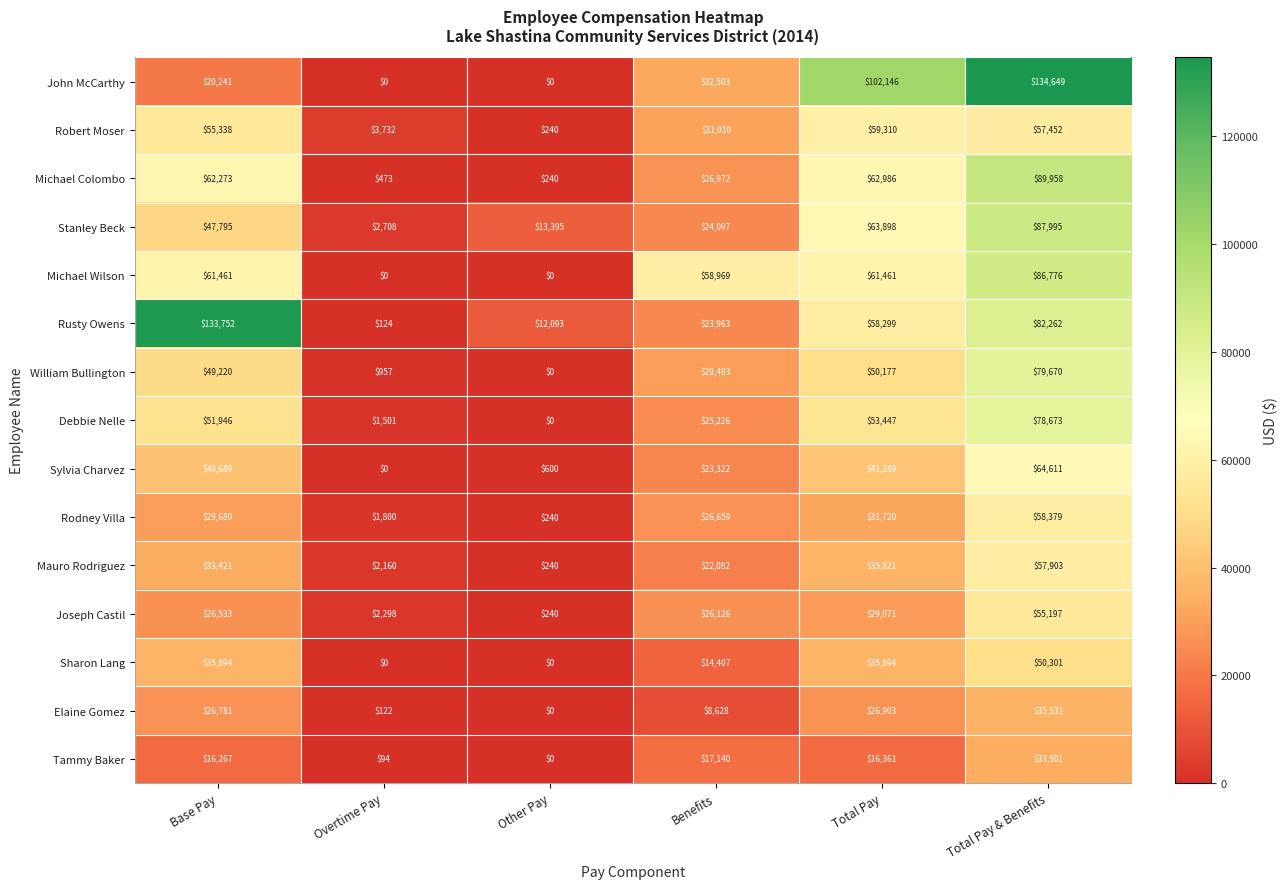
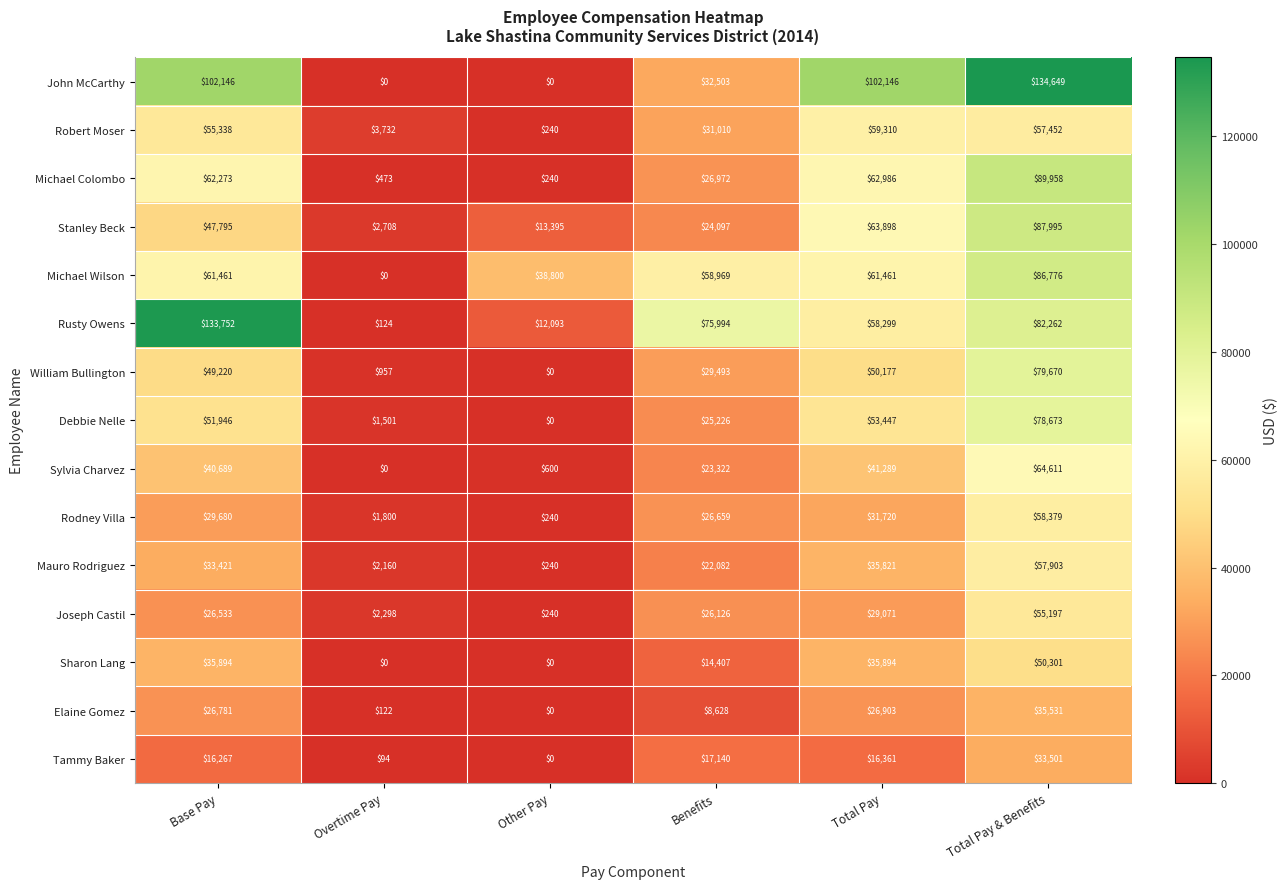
  {
    "John McCarthy": {
-     "Base Pay": "$20,241",
+     "Base Pay": "$102,146",
      "Overtime Pay": "$0",
      "Other Pay": "$0",
      "Benefits": "$32,503",
      "Total Pay": "$102,146",
      "Total Pay & Benefits": "$134,649"
    },
    "Robert Moser": {
      "Base Pay": "$55,338",
      "Overtime Pay": "$3,732",
      "Other Pay": "$240",
      "Benefits": "$31,010",
      "Total Pay": "$59,310",
      "Total Pay & Benefits": "$57,452"
    },
    "Michael Colombo": {
      "Base Pay": "$62,273",
      "Overtime Pay": "$473",
      "Other Pay": "$240",
      "Benefits": "$26,972",
      "Total Pay": "$62,986",
      "Total Pay & Benefits": "$89,958"
    },
    "Stanley Beck": {
      "Base Pay": "$47,795",
      "Overtime Pay": "$2,708",
      "Other Pay": "$13,395",
      "Benefits": "$24,097",
      "Total Pay": "$63,898",
      "Total Pay & Benefits": "$87,995"
    },
    "Michael Wilson": {
      "Base Pay": "$61,461",
      "Overtime Pay": "$0",
-     "Other Pay": "$0",
+     "Other Pay": "$38,800",
      "Benefits": "$58,969",
      "Total Pay": "$61,461",
      "Total Pay & Benefits": "$86,776"
    },
    "Rusty Owens": {
      "Base Pay": "$133,752",
      "Overtime Pay": "$124",
      "Other Pay": "$12,093",
-     "Benefits": "$23,963",
+     "Benefits": "$75,994",
      "Total Pay": "$58,299",
      "Total Pay & Benefits": "$82,262"
    },
    "William Bullington": {
      "Base Pay": "$49,220",
      "Overtime Pay": "$957",
      "Other Pay": "$0",
      "Benefits": "$29,493",
      "Total Pay": "$50,177",
      "Total Pay & Benefits": "$79,670"
    },
    "Debbie Nelle": {
      "Base Pay": "$51,946",
      "Overtime Pay": "$1,501",
      "Other Pay": "$0",
      "Benefits": "$25,226",
      "Total Pay": "$53,447",
      "Total Pay & Benefits": "$78,673"
    },
    "Sylvia Charvez": {
      "Base Pay": "$40,689",
      "Overtime Pay": "$0",
      "Other Pay": "$600",
      "Benefits": "$23,322",
      "Total Pay": "$41,289",
      "Total Pay & Benefits": "$64,611"
    },
    "Rodney Villa": {
      "Base Pay": "$29,680",
      "Overtime Pay": "$1,800",
      "Other Pay": "$240",
      "Benefits": "$26,659",
      "Total Pay": "$31,720",
      "Total Pay & Benefits": "$58,379"
    },
    "Mauro Rodriguez": {
      "Base Pay": "$33,421",
      "Overtime Pay": "$2,160",
      "Other Pay": "$240",
      "Benefits": "$22,082",
      "Total Pay": "$35,821",
      "Total Pay & Benefits": "$57,903"
    },
    "Joseph Castil": {
      "Base Pay": "$26,533",
      "Overtime Pay": "$2,298",
      "Other Pay": "$240",
      "Benefits": "$26,126",
      "Total Pay": "$29,071",
      "Total Pay & Benefits": "$55,197"
    },
    "Sharon Lang": {
      "Base Pay": "$35,894",
      "Overtime Pay": "$0",
      "Other Pay": "$0",
      "Benefits": "$14,407",
      "Total Pay": "$35,894",
      "Total Pay & Benefits": "$50,301"
    },
    "Elaine Gomez": {
      "Base Pay": "$26,781",
      "Overtime Pay": "$122",
      "Other Pay": "$0",
      "Benefits": "$8,628",
      "Total Pay": "$26,903",
      "Total Pay & Benefits": "$35,531"
    },
    "Tammy Baker": {
      "Base Pay": "$16,267",
      "Overtime Pay": "$94",
      "Other Pay": "$0",
      "Benefits": "$17,140",
      "Total Pay": "$16,361",
      "Total Pay & Benefits": "$33,501"
    }
  }
